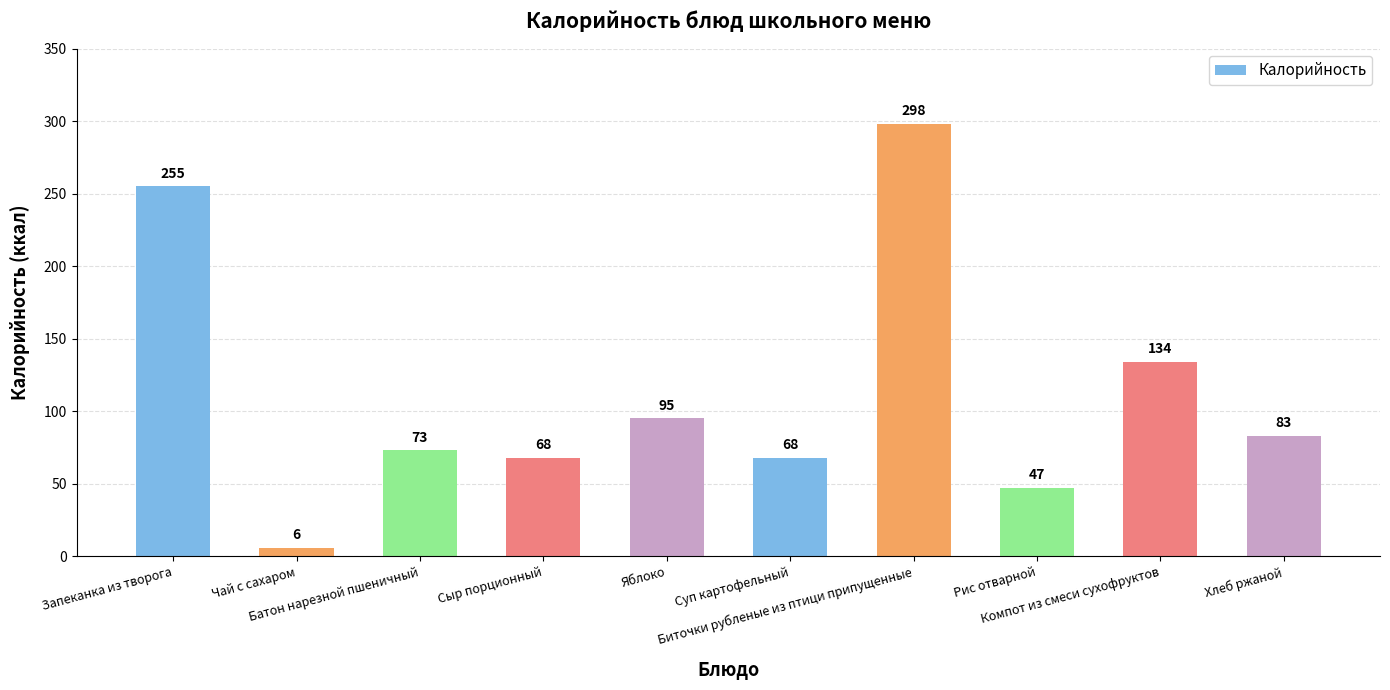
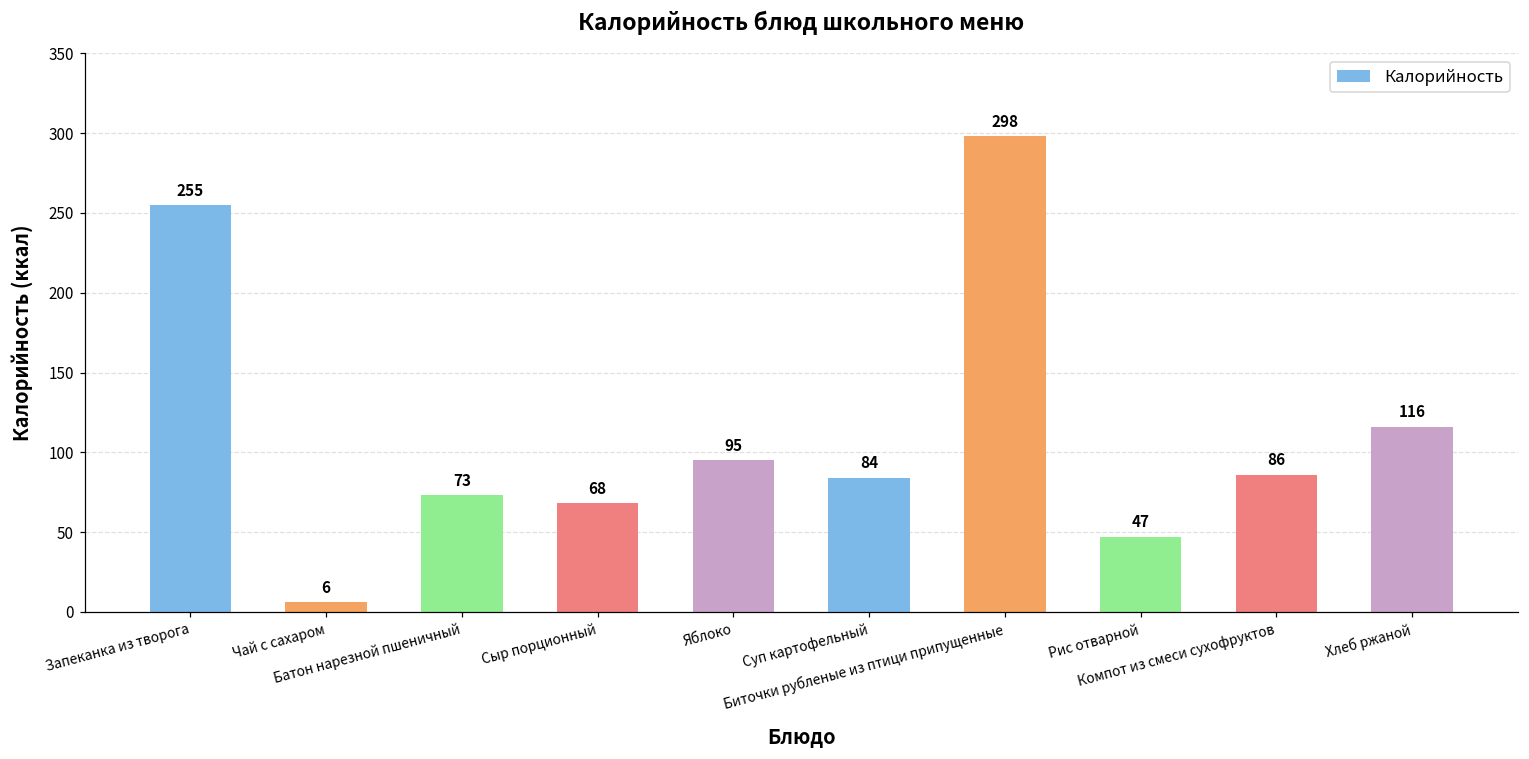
  {
    "Запеканка из творога": 255,
    "Чай с сахаром": 6,
    "Батон нарезной пшеничный": 73,
    "Сыр порционный": 68,
    "Яблоко": 95,
-   "Суп картофельный": 68,
+   "Суп картофельный": 84,
    "Биточки рубленые из птици припущенные": 298,
    "Рис отварной": 47,
-   "Компот из смеси сухофруктов": 134,
-   "Хлеб ржаной": 83
+   "Компот из смеси сухофруктов": 86,
+   "Хлеб ржаной": 116
  }
